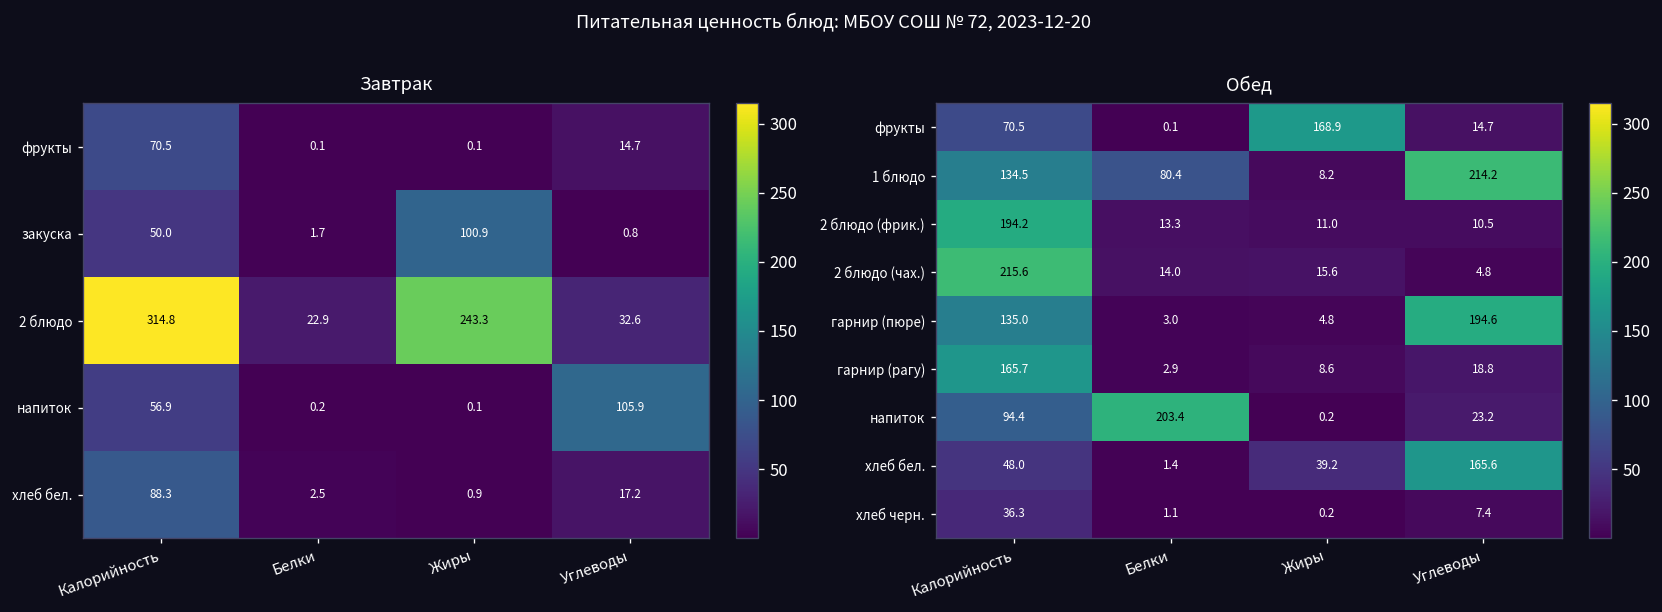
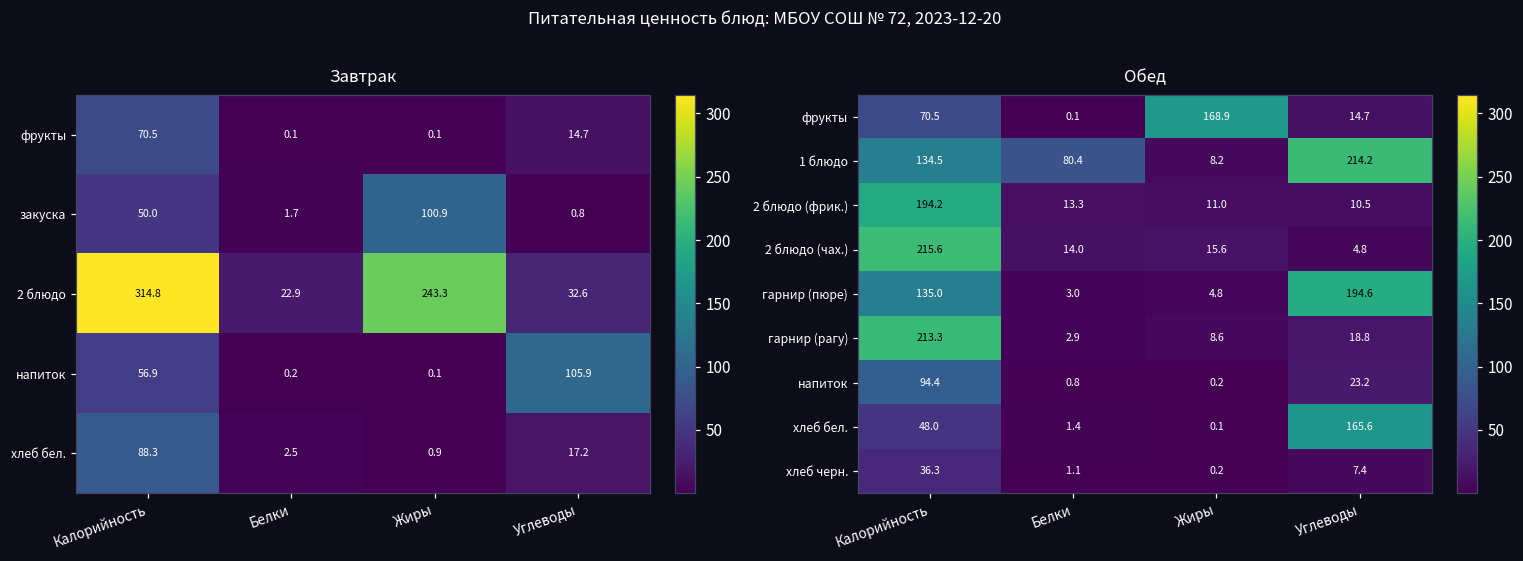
  {
    "Завтрак": {
      "фрукты": {
        "Калорийность": 70.5,
        "Белки": 0.1,
        "Жиры": 0.1,
        "Углеводы": 14.7
      },
      "закуска": {
        "Калорийность": 50.0,
        "Белки": 1.7,
        "Жиры": 100.9,
        "Углеводы": 0.8
      },
      "2 блюдо": {
        "Калорийность": 314.8,
        "Белки": 22.9,
        "Жиры": 243.3,
        "Углеводы": 32.6
      },
      "напиток": {
        "Калорийность": 56.9,
        "Белки": 0.2,
        "Жиры": 0.1,
        "Углеводы": 105.9
      },
      "хлеб бел.": {
        "Калорийность": 88.3,
        "Белки": 2.5,
        "Жиры": 0.9,
        "Углеводы": 17.2
      }
    },
    "Обед": {
      "фрукты": {
        "Калорийность": 70.5,
        "Белки": 0.1,
        "Жиры": 168.9,
        "Углеводы": 14.7
      },
      "1 блюдо": {
        "Калорийность": 134.5,
        "Белки": 80.4,
        "Жиры": 8.2,
        "Углеводы": 214.2
      },
      "2 блюдо (фрик.)": {
        "Калорийность": 194.2,
        "Белки": 13.3,
        "Жиры": 11.0,
        "Углеводы": 10.5
      },
      "2 блюдо (чах.)": {
        "Калорийность": 215.6,
        "Белки": 14.0,
        "Жиры": 15.6,
        "Углеводы": 4.8
      },
      "гарнир (пюре)": {
        "Калорийность": 135.0,
        "Белки": 3.0,
        "Жиры": 4.8,
        "Углеводы": 194.6
      },
      "гарнир (рагу)": {
-       "Калорийность": 165.7,
+       "Калорийность": 213.3,
        "Белки": 2.9,
        "Жиры": 8.6,
        "Углеводы": 18.8
      },
      "напиток": {
        "Калорийность": 94.4,
-       "Белки": 203.4,
+       "Белки": 0.8,
        "Жиры": 0.2,
        "Углеводы": 23.2
      },
      "хлеб бел.": {
        "Калорийность": 48.0,
        "Белки": 1.4,
-       "Жиры": 39.2,
+       "Жиры": 0.1,
        "Углеводы": 165.6
      },
      "хлеб черн.": {
        "Калорийность": 36.3,
        "Белки": 1.1,
        "Жиры": 0.2,
        "Углеводы": 7.4
      }
    }
  }
